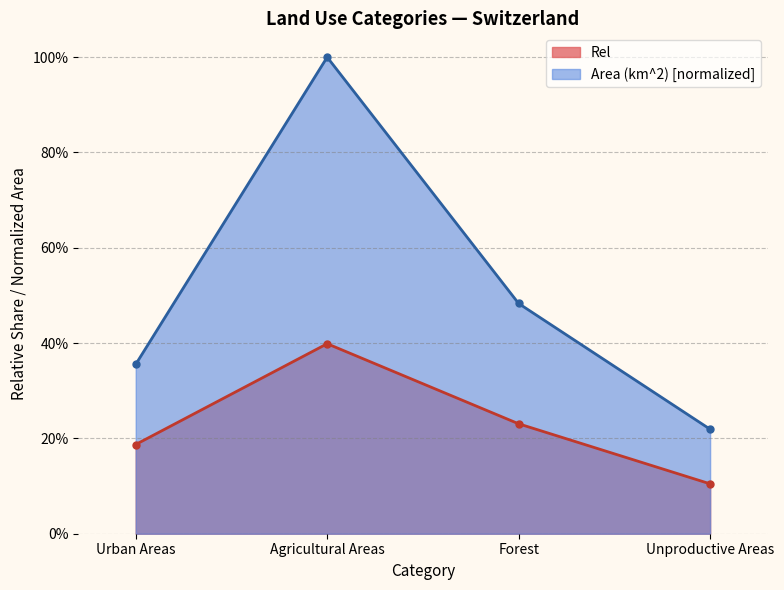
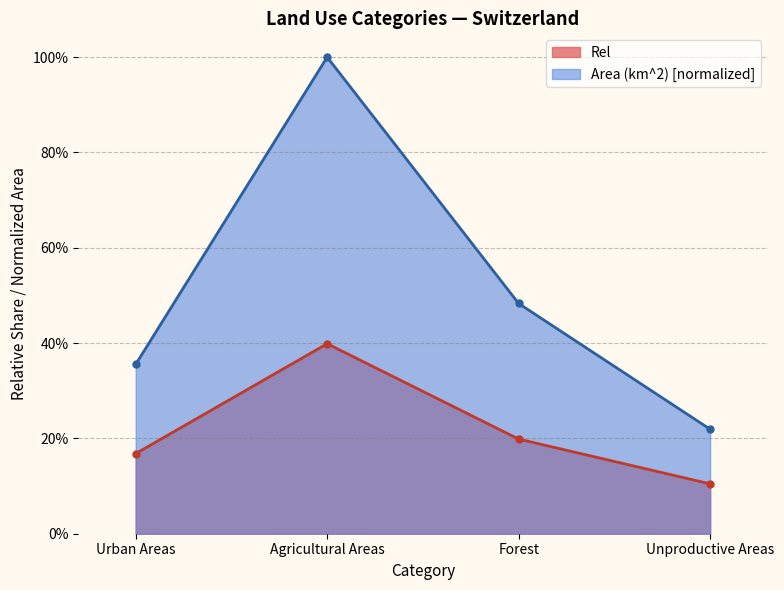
  {
    "Rel": {
-     "Urban Areas": "19%",
+     "Urban Areas": "17%",
      "Agricultural Areas": "40%",
-     "Forest": "23%",
+     "Forest": "20%",
      "Unproductive Areas": "10%"
    },
    "Area (km^2) [normalized]": {
      "Urban Areas": "36%",
      "Agricultural Areas": "100%",
      "Forest": "48%",
      "Unproductive Areas": "22%"
    }
  }
